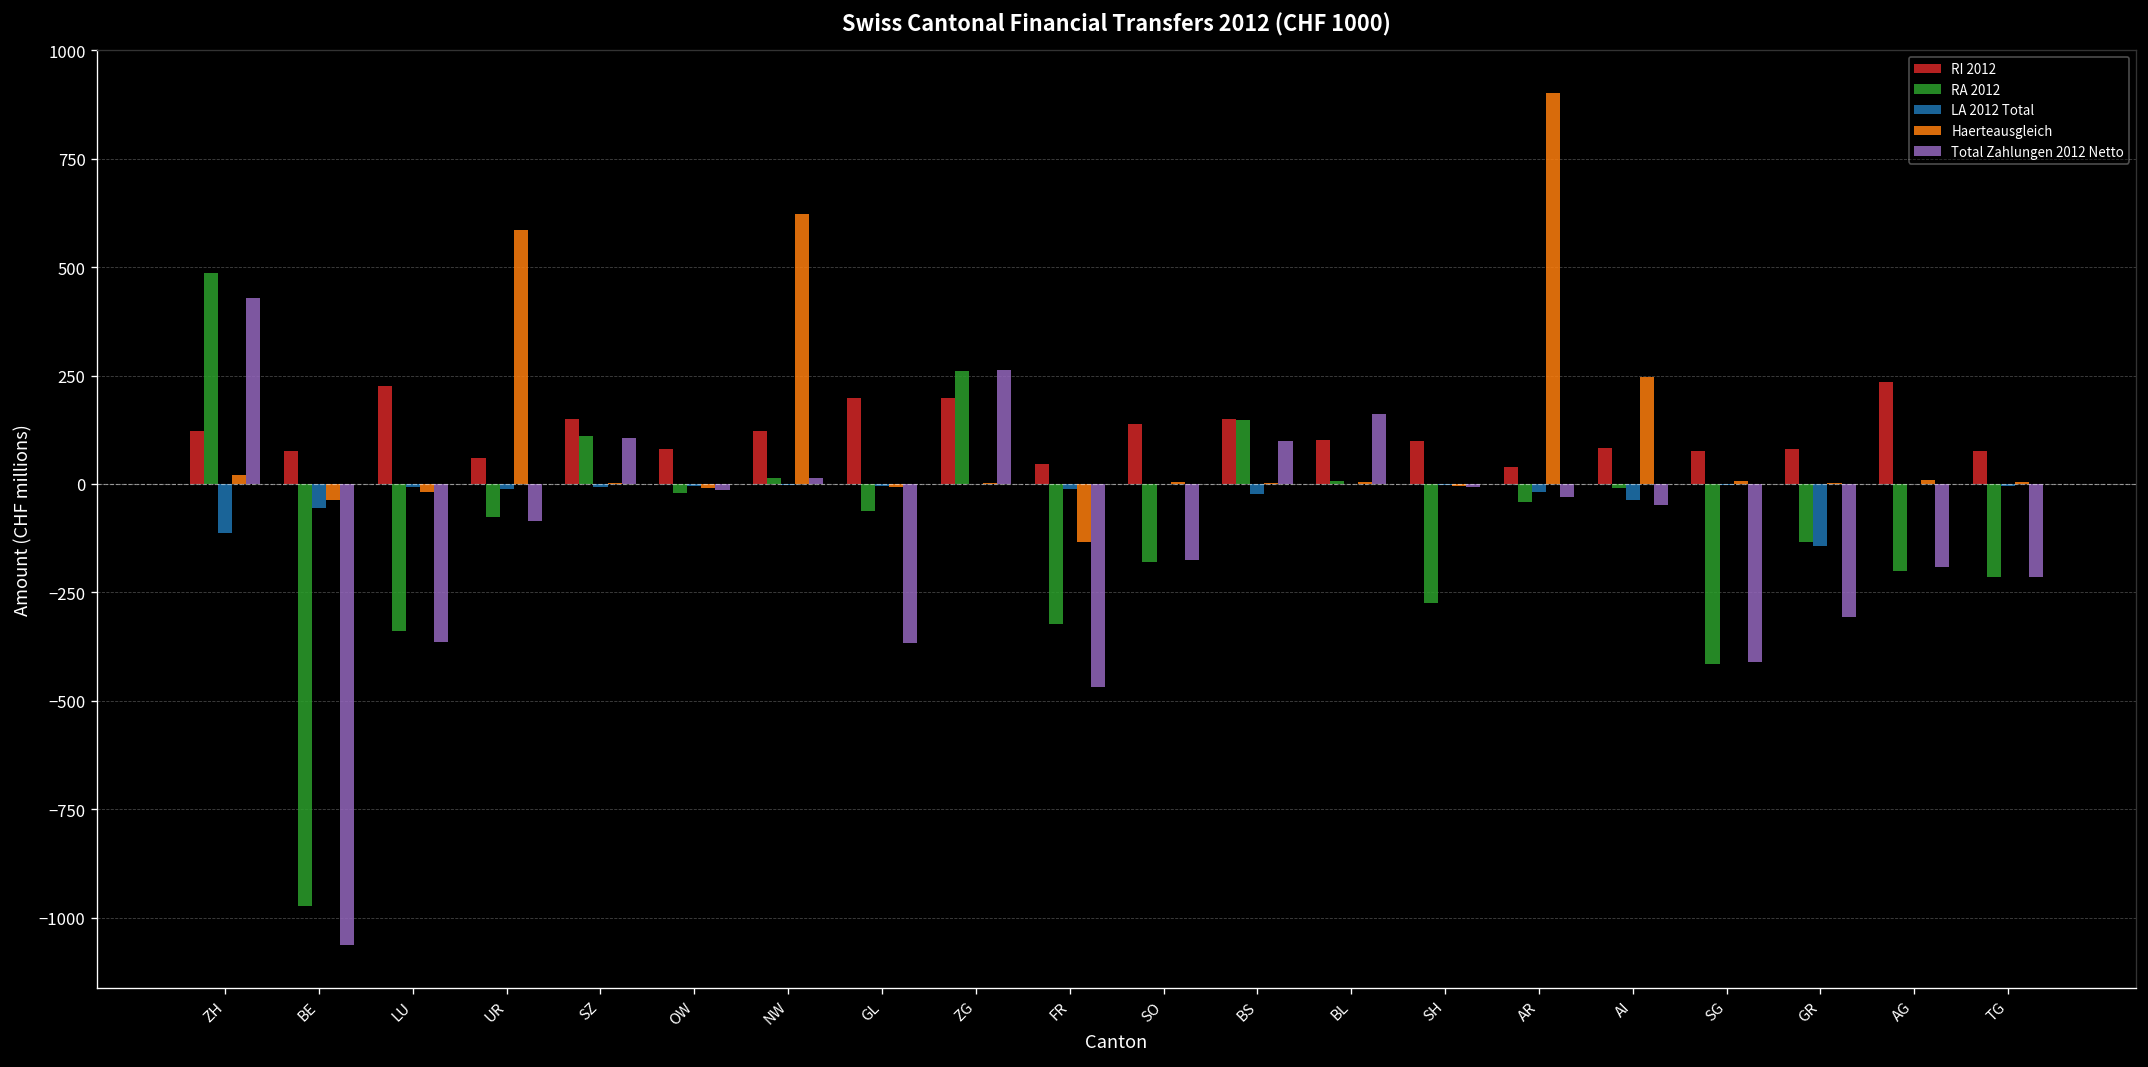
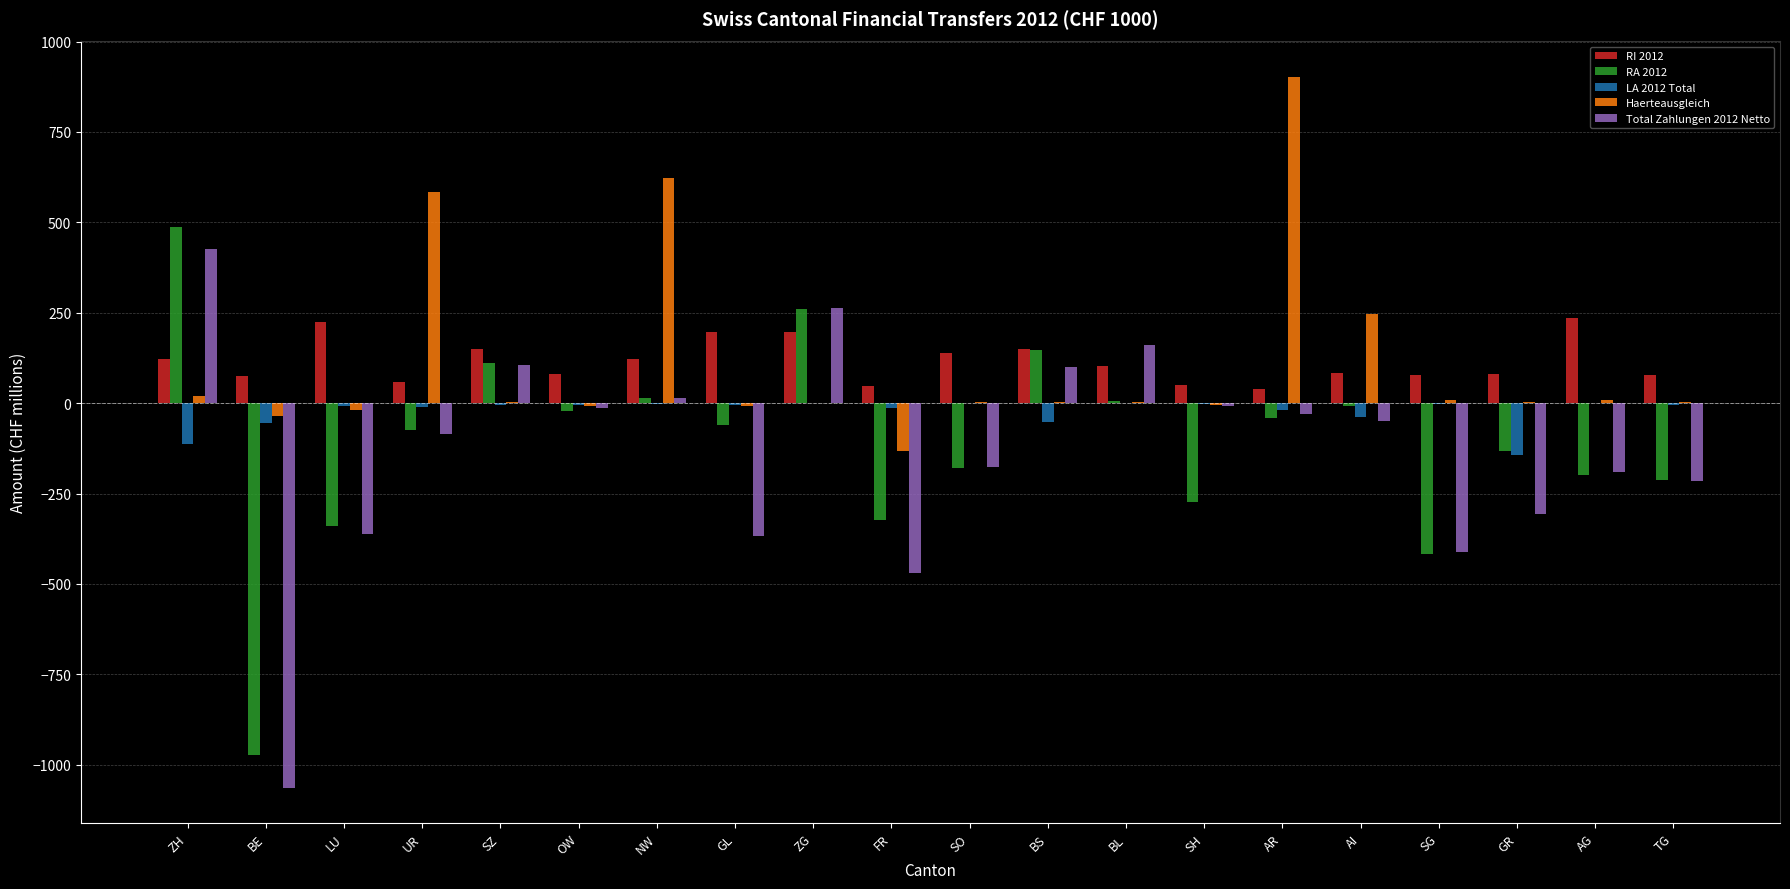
  {
    "RI 2012": {
      "ZH": 120,
      "BE": 70,
      "LU": 230,
      "UR": 60,
      "SZ": 150,
      "OW": 80,
      "NW": 120,
      "GL": 200,
      "ZG": 200,
      "FR": 50,
      "SO": 140,
      "BS": 150,
      "BL": 100,
-     "SH": 100,
+     "SH": 50,
      "AR": 40,
      "AI": 80,
      "SG": 80,
      "GR": 80,
      "AG": 240,
      "TG": 80
    },
    "RA 2012": {
      "ZH": 490,
      "BE": -970,
      "LU": -340,
      "UR": -80,
      "SZ": 110,
      "OW": -20,
      "NW": 10,
      "GL": -60,
      "ZG": 260,
      "FR": -320,
      "SO": -180,
      "BS": 150,
      "SH": -270,
      "AR": -40,
      "AI": -10,
      "SG": -420,
      "GR": -130,
      "AG": -200,
      "TG": -210
    },
    "LA 2012 Total": {
      "ZH": -110,
      "BE": -50,
      "LU": -10,
      "UR": -10,
      "ZG": 0,
      "FR": -10,
      "SO": 0,
-     "BS": -20,
+     "BS": -50,
      "BL": 0,
      "AR": -20,
      "AI": -40,
      "GR": -140,
      "AG": 0
    },
    "Haerteausgleich": {
      "ZH": 20,
      "BE": -40,
      "LU": -20,
      "UR": 580,
      "OW": -10,
      "NW": 620,
      "GL": -10,
      "FR": -130,
      "AR": 900,
      "AI": 250,
      "SG": 10,
      "AG": 10
    },
    "Total Zahlungen 2012 Netto": {
      "ZH": 430,
      "BE": -1060,
      "LU": -360,
      "UR": -90,
      "SZ": 110,
      "OW": -10,
      "NW": 10,
      "GL": -370,
      "ZG": 260,
      "FR": -470,
      "SO": -180,
      "BS": 100,
      "BL": 160,
      "SH": -10,
      "AR": -30,
      "AI": -50,
      "SG": -410,
      "GR": -310,
      "AG": -190,
      "TG": -210
    }
  }
